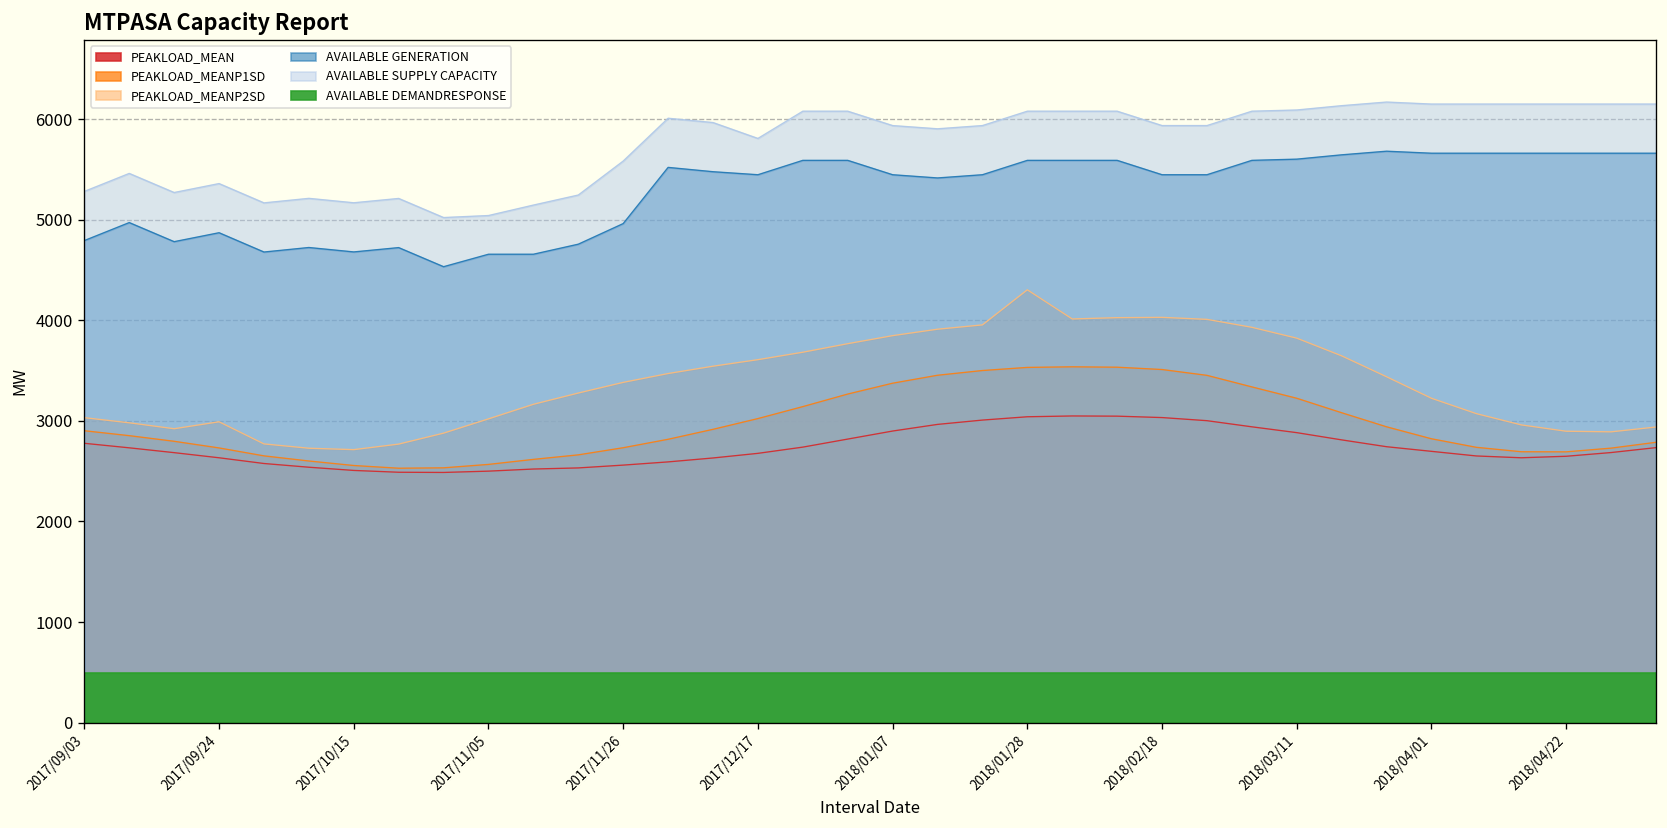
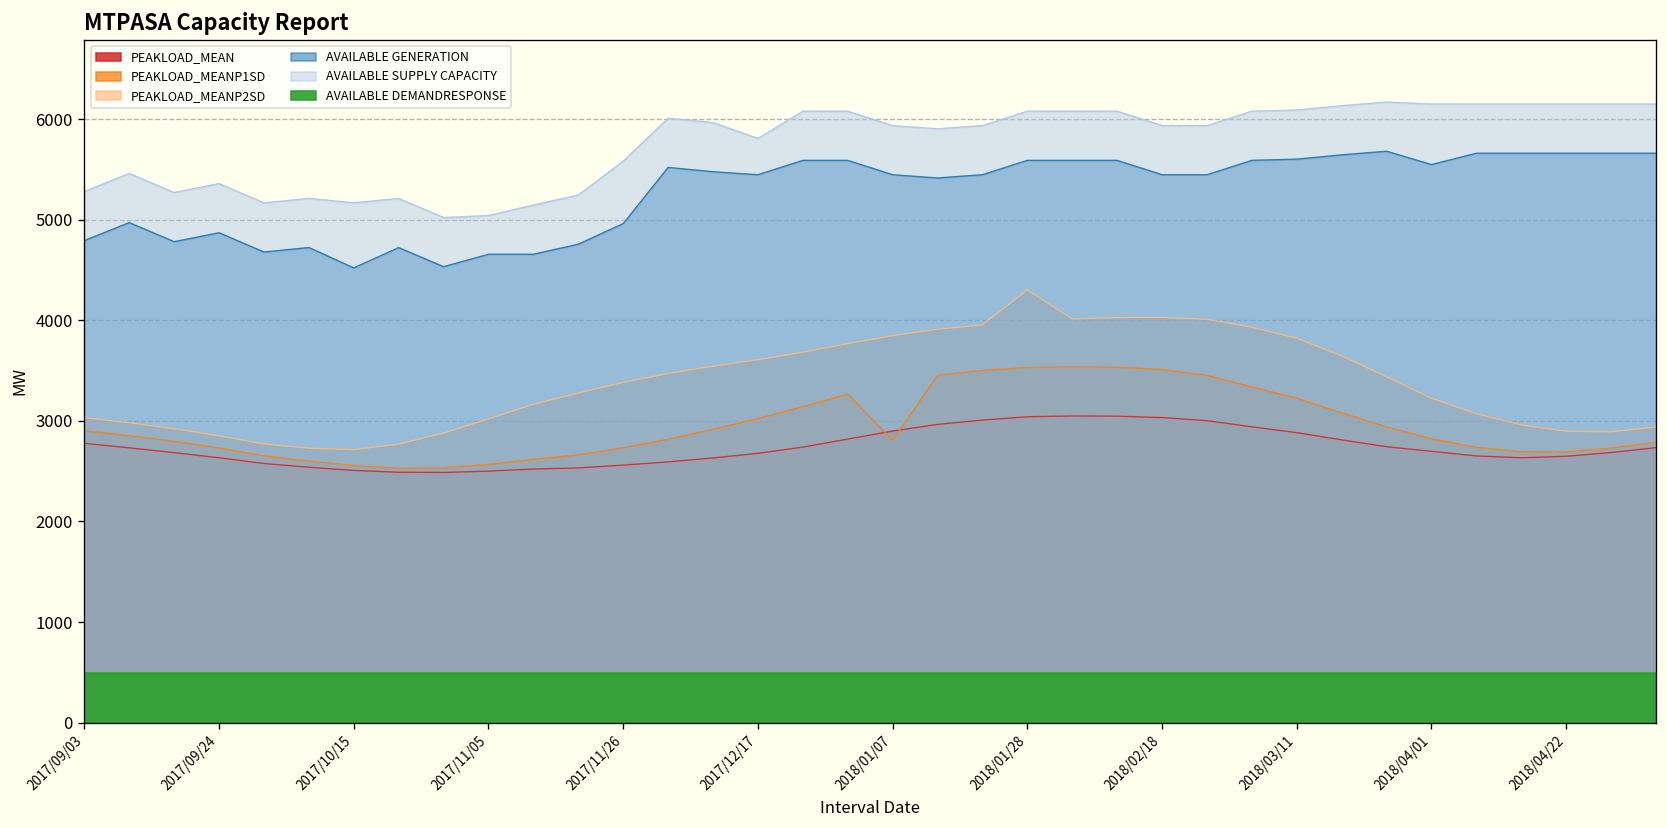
  {
    "PEAKLOAD_MEAN": {
      "2017/09/03": 2800,
      "2017/09/24": 2600,
      "2017/10/15": 2500,
      "2017/11/05": 2500,
      "2017/11/26": 2600,
      "2017/12/17": 2700,
      "2018/01/07": 2900,
      "2018/01/28": 3000,
      "2018/02/18": 3000,
      "2018/03/11": 2900,
      "2018/04/01": 2700,
      "2018/04/22": 2600
    },
    "PEAKLOAD_MEANP1SD": {
      "2017/09/03": 2900,
      "2017/09/24": 2700,
      "2017/10/15": 2600,
      "2017/11/05": 2600,
      "2017/11/26": 2700,
      "2017/12/17": 3000,
-     "2018/01/07": 3400,
+     "2018/01/07": 2800,
      "2018/01/28": 3500,
      "2018/02/18": 3500,
      "2018/03/11": 3200,
      "2018/04/01": 2800,
      "2018/04/22": 2700
    },
    "PEAKLOAD_MEANP2SD": {
      "2017/09/03": 3000,
-     "2017/09/24": 3000,
+     "2017/09/24": 2900,
      "2017/10/15": 2700,
      "2017/11/05": 3000,
      "2017/11/26": 3400,
      "2017/12/17": 3600,
      "2018/01/07": 3800,
      "2018/01/28": 4300,
      "2018/02/18": 4000,
      "2018/03/11": 3800,
      "2018/04/01": 3200,
      "2018/04/22": 2900
    },
    "AVAILABLE GENERATION": {
      "2017/09/03": 4800,
      "2017/09/24": 4900,
-     "2017/10/15": 4700,
+     "2017/10/15": 4500,
      "2017/11/05": 4700,
      "2017/11/26": 5000,
      "2017/12/17": 5500,
      "2018/01/07": 5500,
      "2018/01/28": 5600,
      "2018/02/18": 5500,
      "2018/03/11": 5600,
-     "2018/04/01": 5700,
+     "2018/04/01": 5600,
      "2018/04/22": 5700
    },
    "AVAILABLE SUPPLY CAPACITY": {
      "2017/09/03": 5300,
      "2017/09/24": 5400,
      "2017/10/15": 5200,
      "2017/11/05": 5000,
      "2017/11/26": 5600,
      "2017/12/17": 5800,
      "2018/01/07": 5900,
      "2018/01/28": 6100,
      "2018/02/18": 5900,
      "2018/03/11": 6100,
      "2018/04/01": 6200,
      "2018/04/22": 6200
    },
    "AVAILABLE DEMANDRESPONSE": {
      "2017/09/03": 500,
      "2017/09/24": 500,
      "2017/10/15": 500,
      "2017/11/05": 500,
      "2017/11/26": 500,
      "2017/12/17": 500,
      "2018/01/07": 500,
      "2018/01/28": 500,
      "2018/02/18": 500,
      "2018/03/11": 500,
      "2018/04/01": 500,
      "2018/04/22": 500
    }
  }
